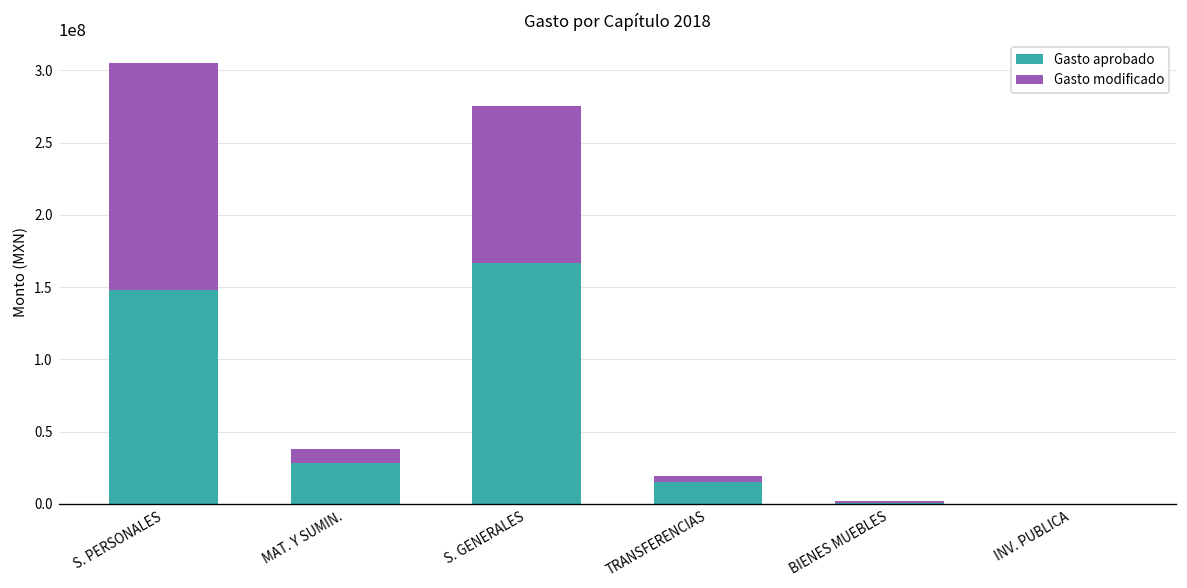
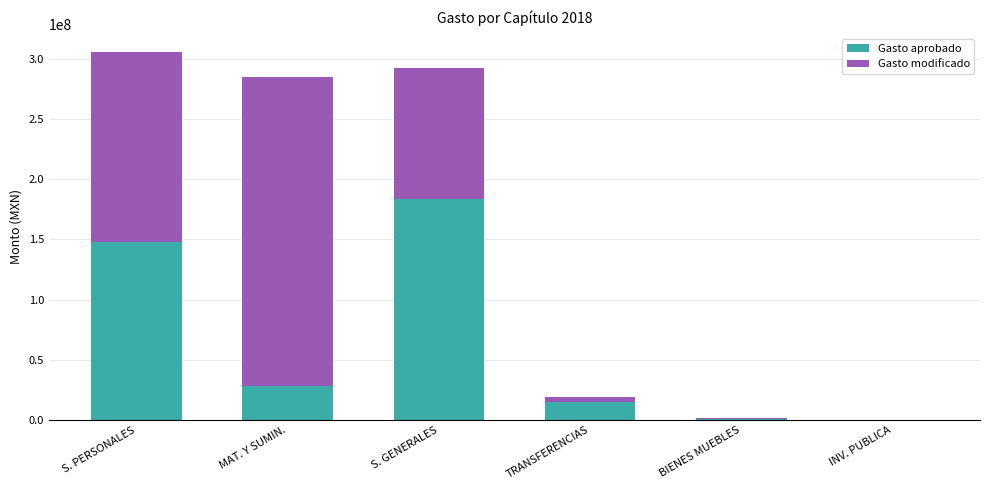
  {
    "Gasto aprobado": {
      "S. PERSONALES": 148000000,
      "MAT. Y SUMIN.": 28000000,
-     "S. GENERALES": 166000000,
+     "S. GENERALES": 184000000,
      "TRANSFERENCIAS": 15000000,
      "INV. PUBLICA": 0
    },
    "Gasto modificado": {
      "S. PERSONALES": 157000000,
-     "MAT. Y SUMIN.": 10000000,
+     "MAT. Y SUMIN.": 256000000,
      "S. GENERALES": 109000000,
      "TRANSFERENCIAS": 4000000,
      "INV. PUBLICA": 0
    }
  }
